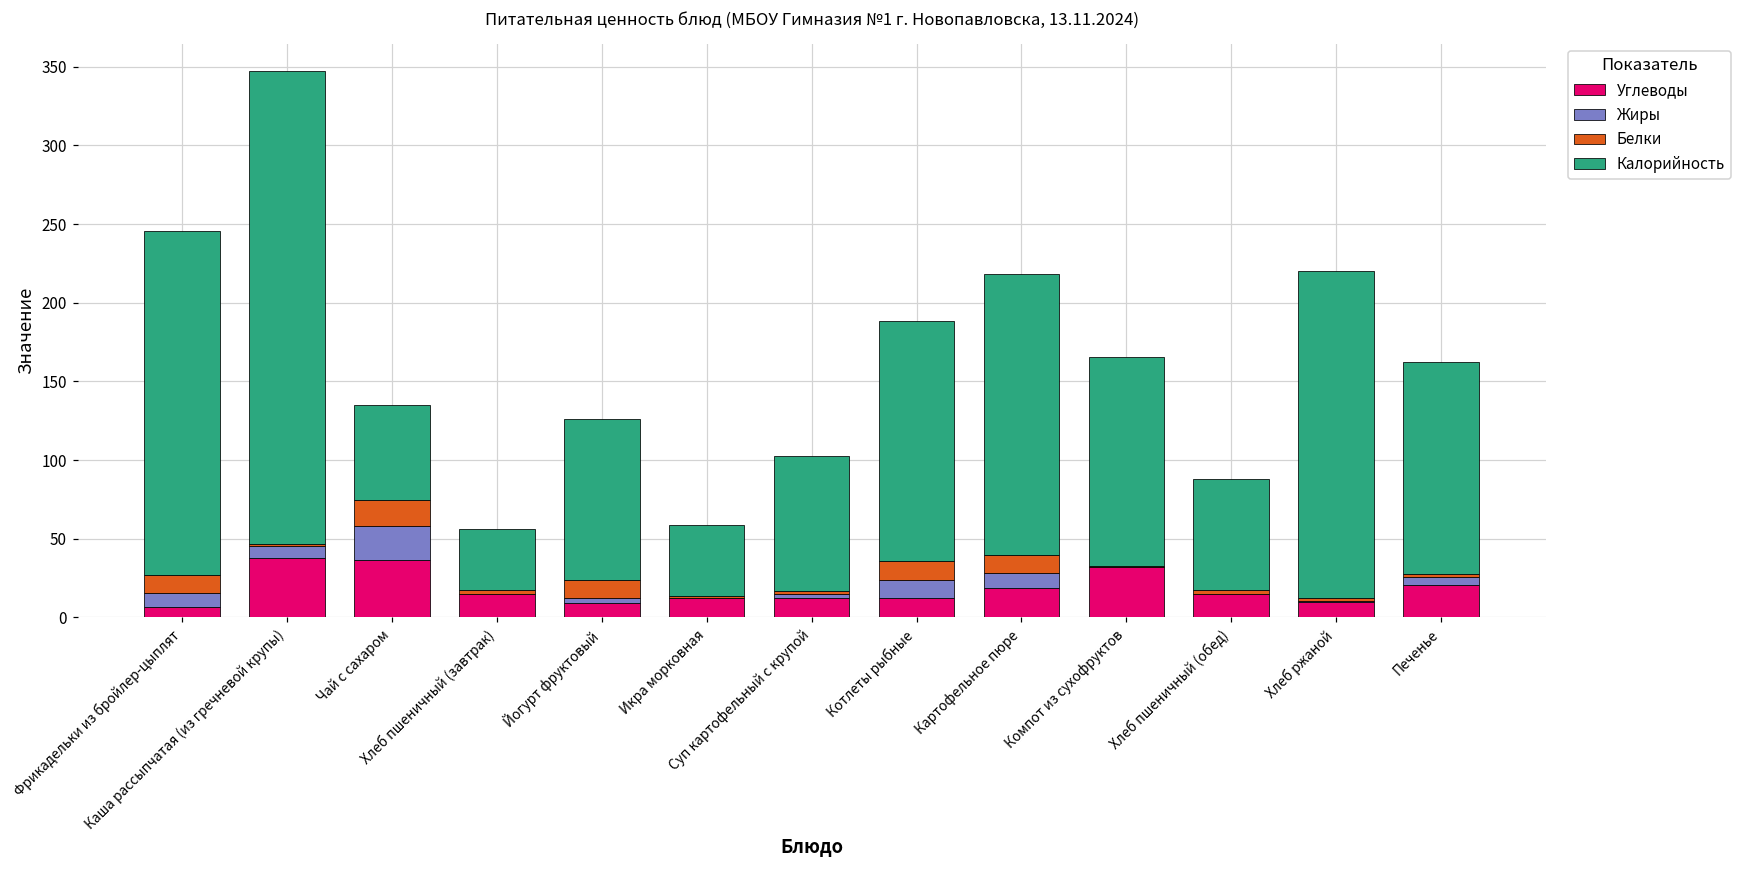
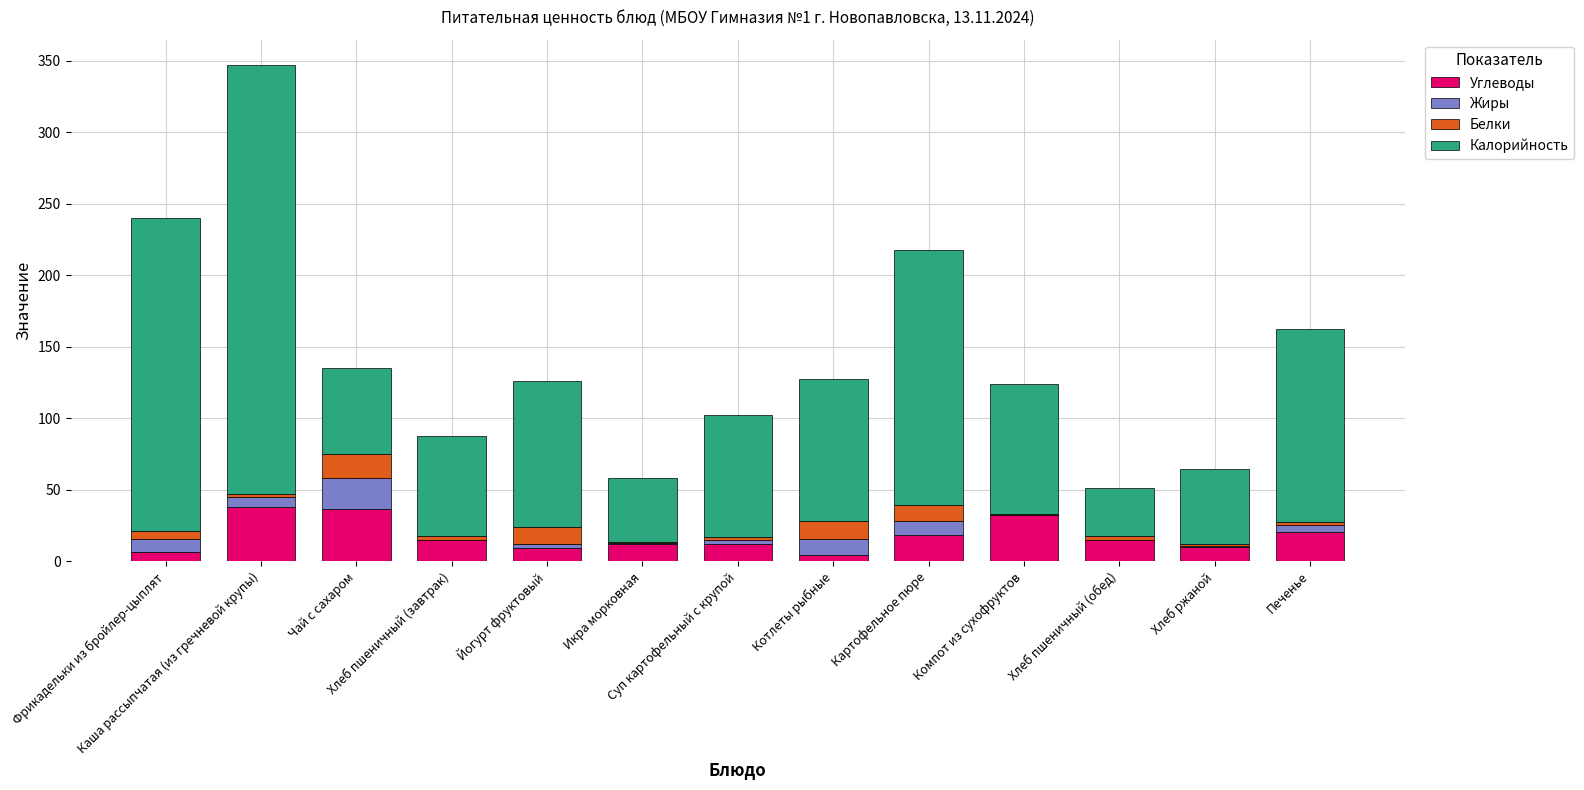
  {
    "Углеводы": {
      "Фрикадельки из бройлер-цыплят": 7,
      "Каша рассыпчатая (из гречневой крупы)": 38,
      "Чай с сахаром": 36,
      "Хлеб пшеничный (завтрак)": 15,
      "Йогурт фруктовый": 9,
      "Икра морковная": 12,
      "Суп картофельный с крупой": 12,
-     "Котлеты рыбные": 12,
+     "Котлеты рыбные": 4,
      "Картофельное пюре": 19,
      "Компот из сухофруктов": 32,
      "Хлеб пшеничный (обед)": 15,
      "Хлеб ржаной": 10,
      "Печенье": 21
    },
    "Жиры": {
      "Фрикадельки из бройлер-цыплят": 9,
      "Каша рассыпчатая (из гречневой крупы)": 8,
      "Чай с сахаром": 22,
      "Йогурт фруктовый": 3,
      "Суп картофельный с крупой": 3,
      "Котлеты рыбные": 11,
      "Картофельное пюре": 9,
      "Печенье": 5
    },
    "Белки": {
-     "Фрикадельки из бройлер-цыплят": 12,
+     "Фрикадельки из бройлер-цыплят": 5,
      "Чай с сахаром": 17,
      "Хлеб пшеничный (завтрак)": 2,
      "Йогурт фруктовый": 11,
      "Суп картофельный с крупой": 2,
      "Котлеты рыбные": 12,
      "Картофельное пюре": 11,
      "Хлеб пшеничный (обед)": 2,
      "Хлеб ржаной": 2,
      "Печенье": 2
    },
    "Калорийность": {
      "Фрикадельки из бройлер-цыплят": 219,
      "Каша рассыпчатая (из гречневой крупы)": 301,
      "Чай с сахаром": 60,
-     "Хлеб пшеничный (завтрак)": 39,
+     "Хлеб пшеничный (завтрак)": 71,
      "Йогурт фруктовый": 102,
      "Икра морковная": 45,
      "Суп картофельный с крупой": 86,
-     "Котлеты рыбные": 153,
+     "Котлеты рыбные": 100,
      "Картофельное пюре": 179,
-     "Компот из сухофруктов": 133,
-     "Хлеб пшеничный (обед)": 71,
-     "Хлеб ржаной": 208,
+     "Компот из сухофруктов": 91,
+     "Хлеб пшеничный (обед)": 34,
+     "Хлеб ржаной": 52,
      "Печенье": 135
    }
  }
